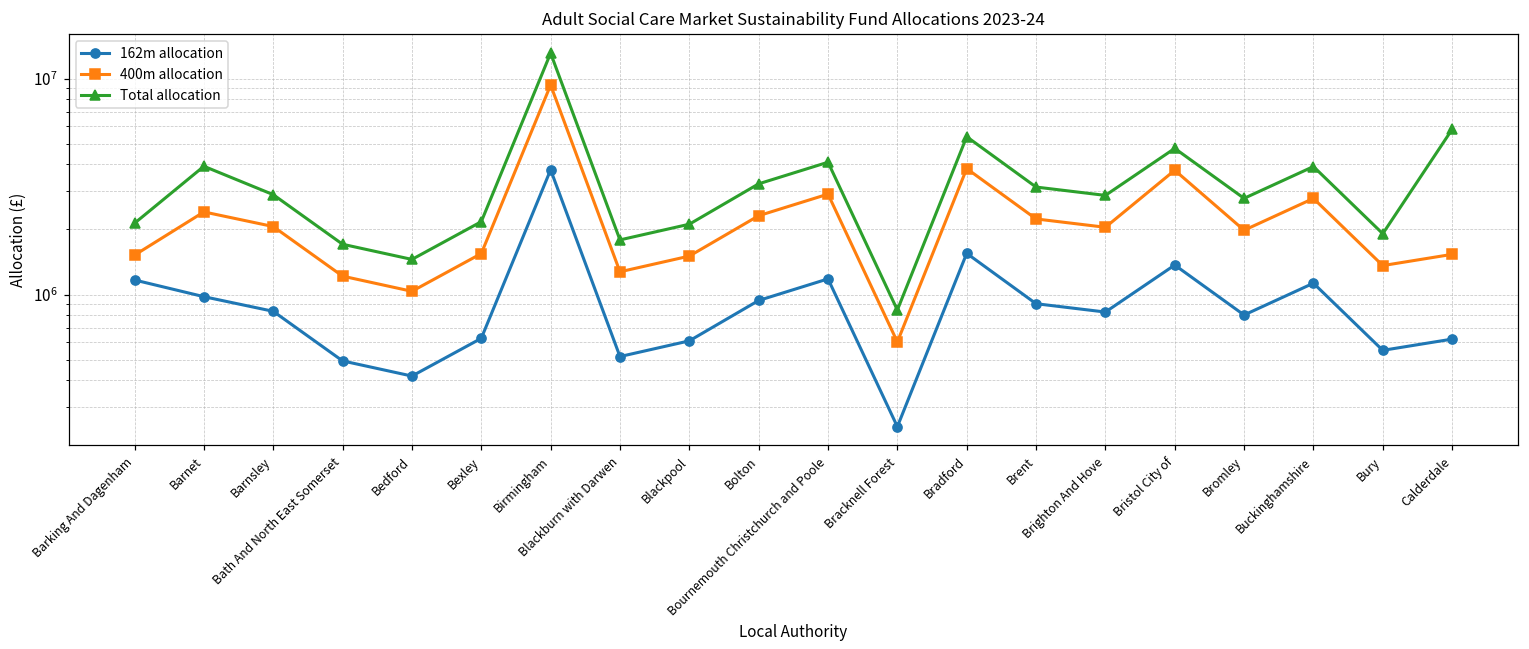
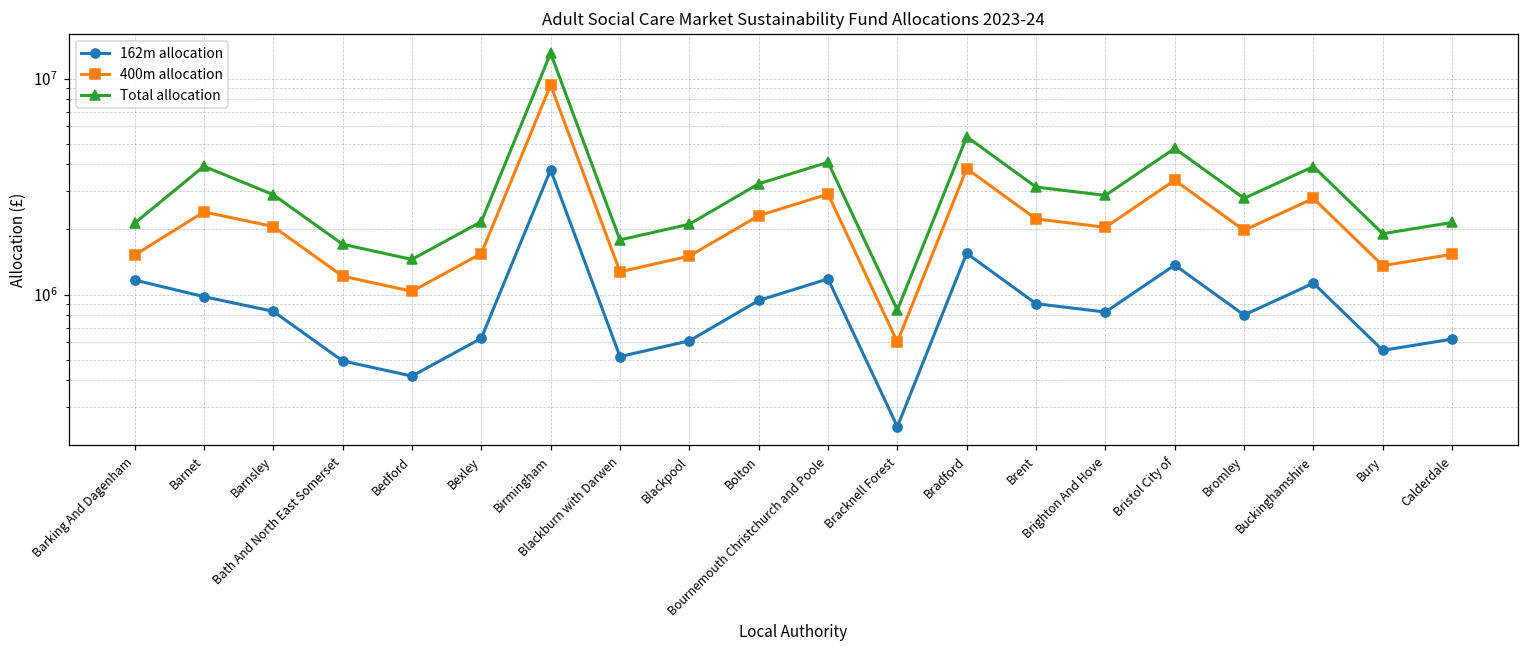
  {
    "162m allocation": {
      "Barking And Dagenham": 1200000,
      "Barnet": 1000000,
      "Barnsley": 840000,
      "Bath And North East Somerset": 490000,
      "Bedford": 420000,
      "Bexley": 630000,
      "Birmingham": 3800000,
      "Blackburn with Darwen": 520000,
      "Blackpool": 610000,
      "Bolton": 900000,
      "Bournemouth Christchurch and Poole": 1200000,
      "Bracknell Forest": 240000,
      "Bradford": 1600000,
      "Brent": 900000,
      "Brighton And Hove": 830000,
      "Bristol City of": 1400000,
      "Bromley": 800000,
      "Buckinghamshire": 1100000,
      "Bury": 550000,
      "Calderdale": 620000
    },
    "400m allocation": {
      "Barking And Dagenham": 1500000,
      "Barnet": 2400000,
      "Barnsley": 2100000,
      "Bath And North East Somerset": 1200000,
      "Bedford": 1000000,
      "Bexley": 1500000,
      "Birmingham": 9000000,
      "Blackburn with Darwen": 1300000,
      "Blackpool": 1500000,
      "Bolton": 2300000,
      "Bournemouth Christchurch and Poole": 2900000,
      "Bracknell Forest": 600000,
      "Bradford": 3800000,
      "Brent": 2200000,
      "Brighton And Hove": 2000000,
-     "Bristol City of": 3800000,
+     "Bristol City of": 3400000,
      "Bromley": 2000000,
      "Buckinghamshire": 2800000,
      "Bury": 1400000,
      "Calderdale": 1500000
    },
    "Total allocation": {
      "Barking And Dagenham": 2100000,
      "Barnet": 3900000,
      "Barnsley": 2900000,
      "Bath And North East Somerset": 1700000,
      "Bedford": 1500000,
      "Bexley": 2200000,
      "Birmingham": 13000000,
      "Blackburn with Darwen": 1800000,
      "Blackpool": 2100000,
      "Bolton": 3300000,
      "Bournemouth Christchurch and Poole": 4100000,
      "Bracknell Forest": 850000,
      "Bradford": 5400000,
      "Brent": 3100000,
      "Brighton And Hove": 2900000,
      "Bristol City of": 4700000,
      "Bromley": 2800000,
      "Buckinghamshire": 3900000,
      "Bury": 1900000,
-     "Calderdale": 5800000
+     "Calderdale": 2200000
    }
  }
